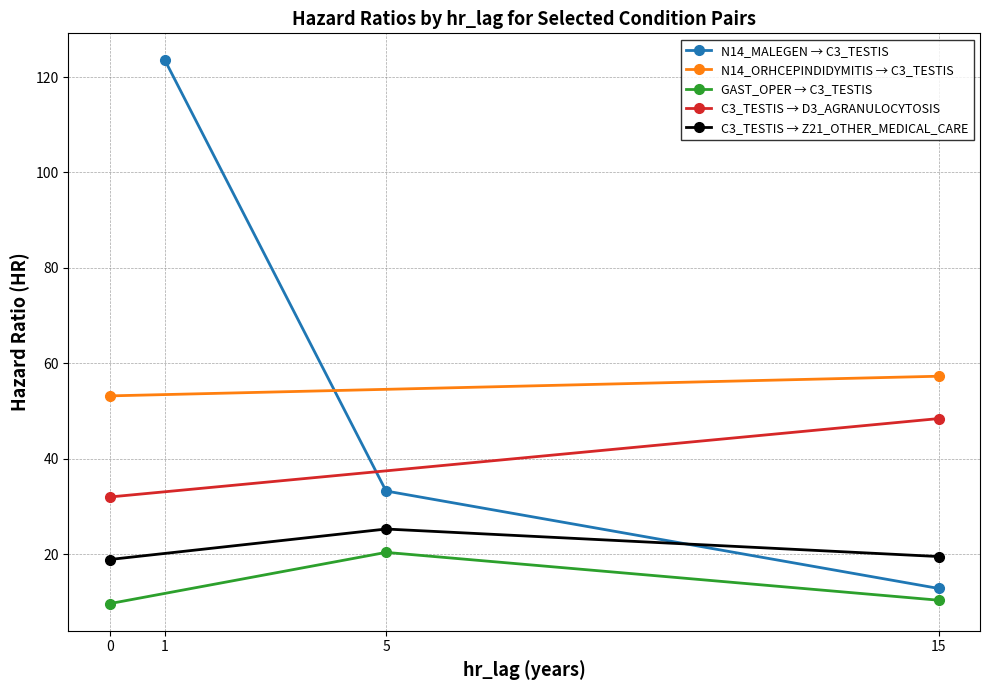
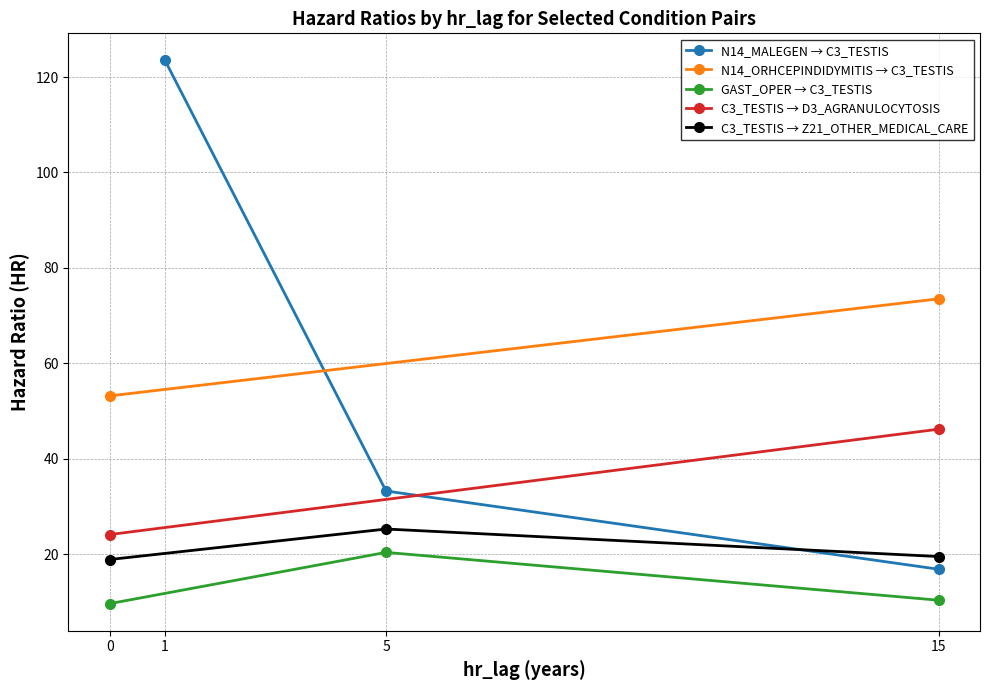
  {
    "N14_MALEGEN → C3_TESTIS": {
      "1": 123,
      "5": 33,
-     "15": 13
+     "15": 17
    },
    "N14_ORHCEPINDIDYMITIS → C3_TESTIS": {
      "0": 53,
-     "15": 57
+     "15": 74
    },
    "GAST_OPER → C3_TESTIS": {
      "0": 10,
      "5": 20,
      "15": 10
    },
    "C3_TESTIS → D3_AGRANULOCYTOSIS": {
-     "0": 32,
-     "15": 48
+     "0": 24,
+     "15": 46
    },
    "C3_TESTIS → Z21_OTHER_MEDICAL_CARE": {
      "0": 19,
      "5": 25,
      "15": 19
    }
  }
